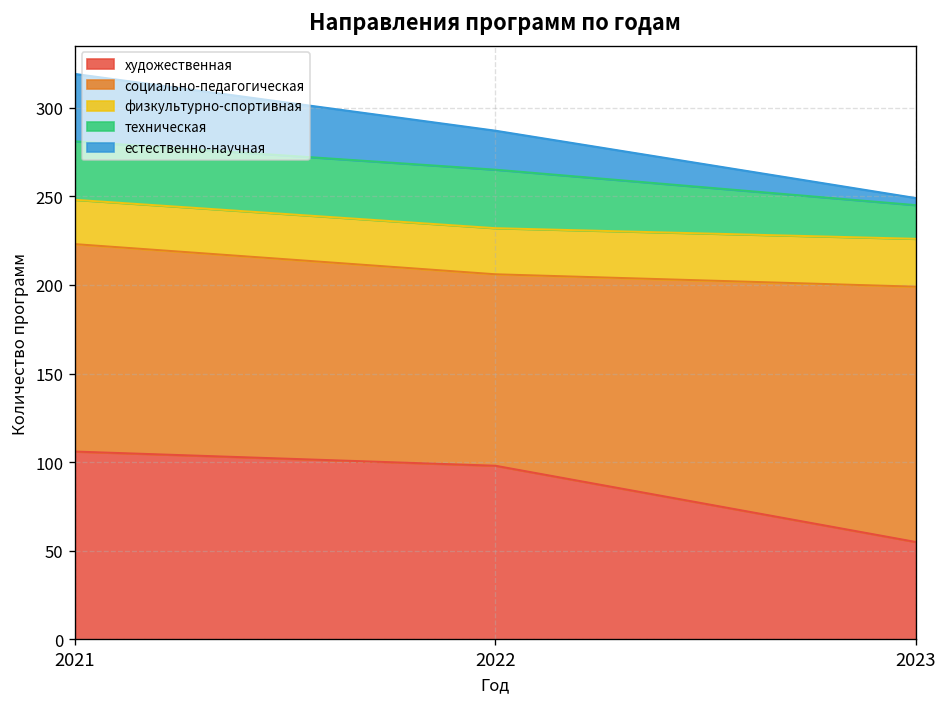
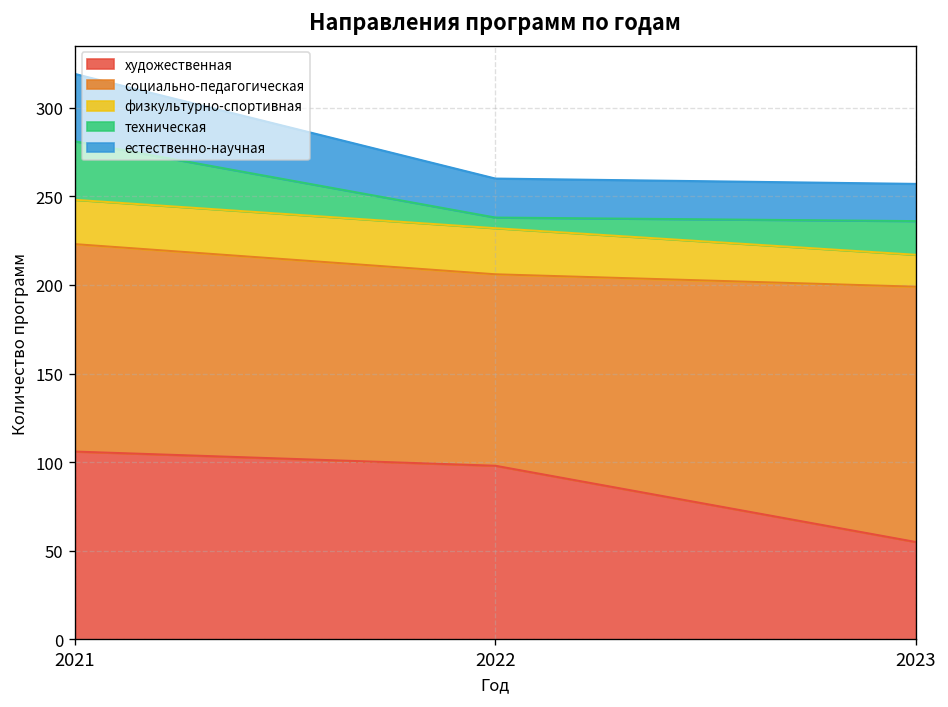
  {
    "физкультурно-спортивная": {
      "2021": 25,
      "2022": 26,
-     "2023": 27
+     "2023": 18
    },
    "техническая": {
      "2021": 33,
-     "2022": 33,
+     "2022": 6,
      "2023": 19
    },
    "естественно-научная": {
      "2021": 38,
      "2022": 22,
-     "2023": 4
+     "2023": 21
    }
  }
